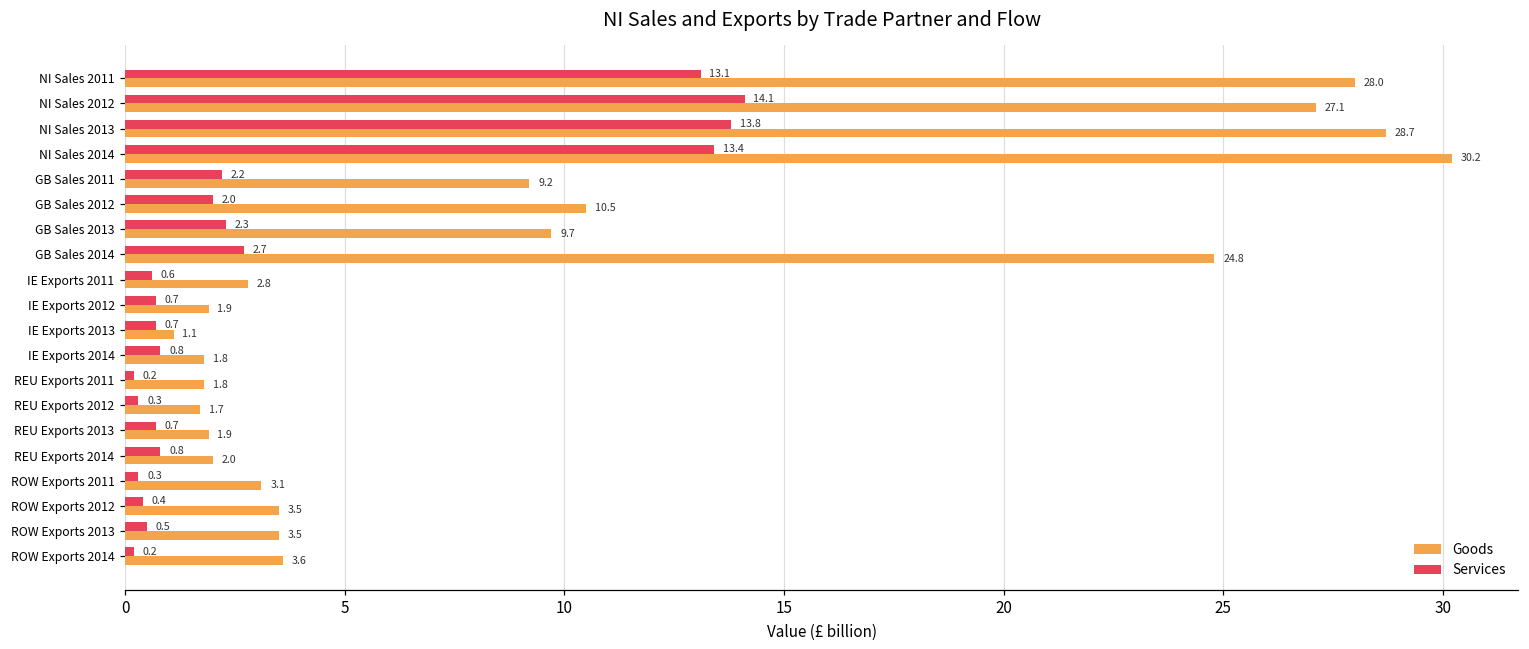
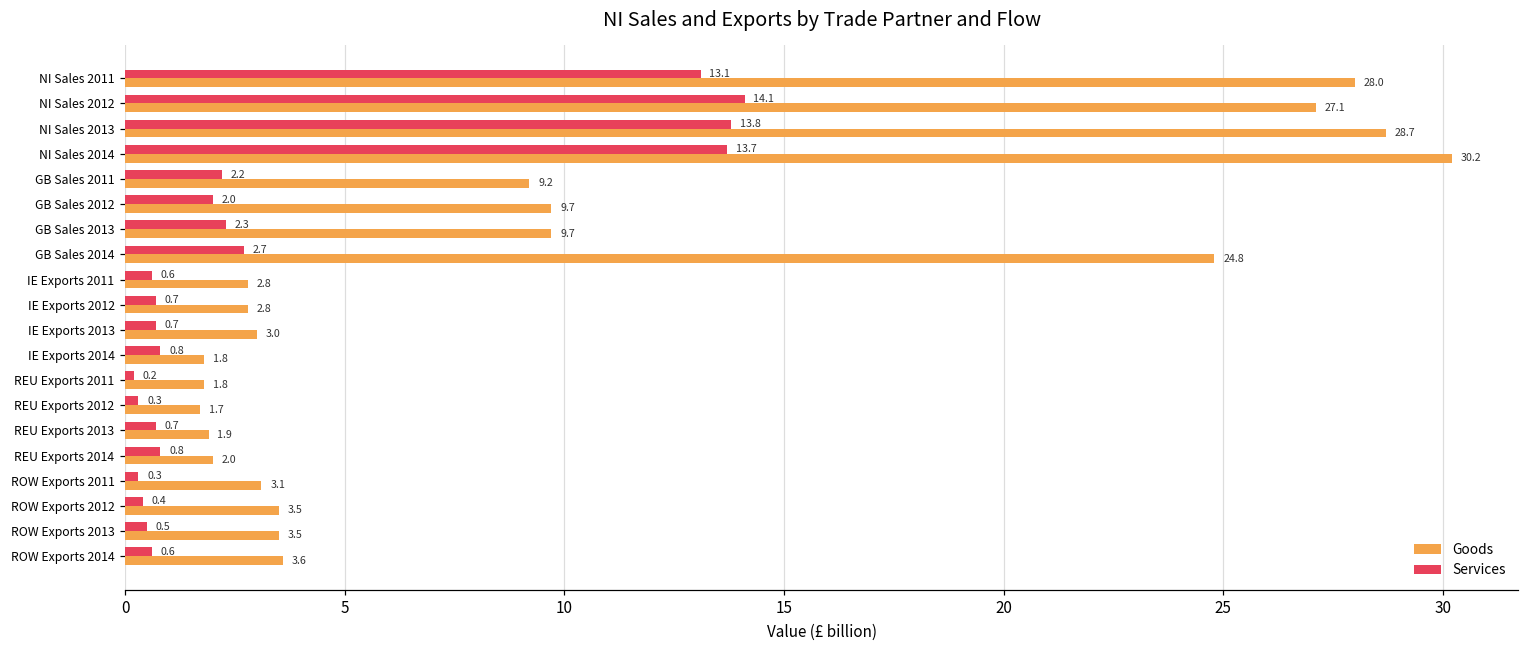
  {
    "Goods": {
      "NI Sales 2011": 28.0,
      "NI Sales 2012": 27.1,
      "NI Sales 2013": 28.7,
      "NI Sales 2014": 30.2,
      "GB Sales 2011": 9.2,
-     "GB Sales 2012": 10.5,
+     "GB Sales 2012": 9.7,
      "GB Sales 2013": 9.7,
      "GB Sales 2014": 24.8,
      "IE Exports 2011": 2.8,
-     "IE Exports 2012": 1.9,
-     "IE Exports 2013": 1.1,
+     "IE Exports 2012": 2.8,
+     "IE Exports 2013": 3.0,
      "IE Exports 2014": 1.8,
      "REU Exports 2011": 1.8,
      "REU Exports 2012": 1.7,
      "REU Exports 2013": 1.9,
      "REU Exports 2014": 2.0,
      "ROW Exports 2011": 3.1,
      "ROW Exports 2012": 3.5,
      "ROW Exports 2013": 3.5,
      "ROW Exports 2014": 3.6
    },
    "Services": {
      "NI Sales 2011": 13.1,
      "NI Sales 2012": 14.1,
      "NI Sales 2013": 13.8,
-     "NI Sales 2014": 13.4,
+     "NI Sales 2014": 13.7,
      "GB Sales 2011": 2.2,
      "GB Sales 2012": 2.0,
      "GB Sales 2013": 2.3,
      "GB Sales 2014": 2.7,
      "IE Exports 2011": 0.6,
      "IE Exports 2012": 0.7,
      "IE Exports 2013": 0.7,
      "IE Exports 2014": 0.8,
      "REU Exports 2011": 0.2,
      "REU Exports 2012": 0.3,
      "REU Exports 2013": 0.7,
      "REU Exports 2014": 0.8,
      "ROW Exports 2011": 0.3,
      "ROW Exports 2012": 0.4,
      "ROW Exports 2013": 0.5,
-     "ROW Exports 2014": 0.2
+     "ROW Exports 2014": 0.6
    }
  }
